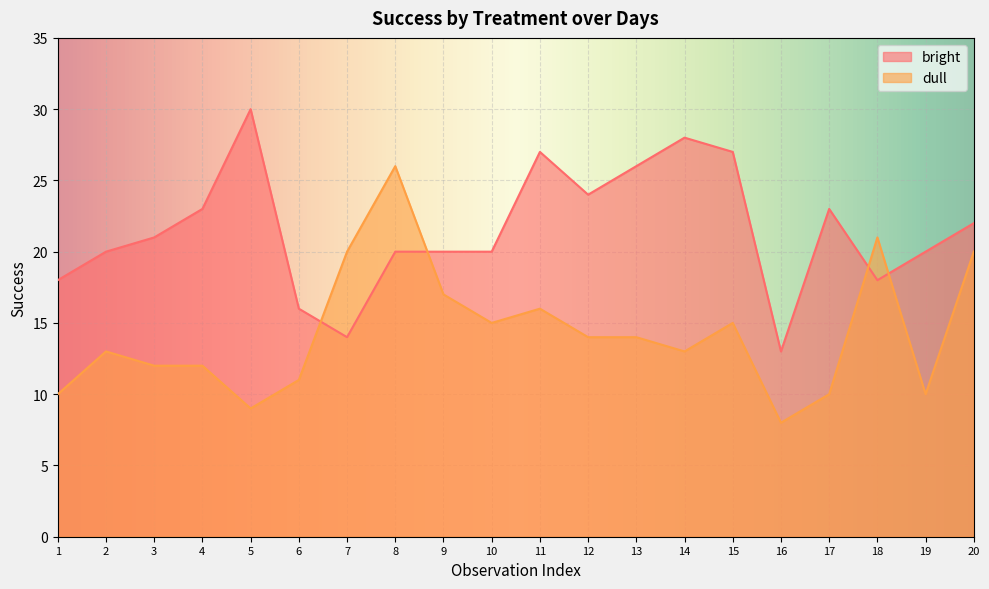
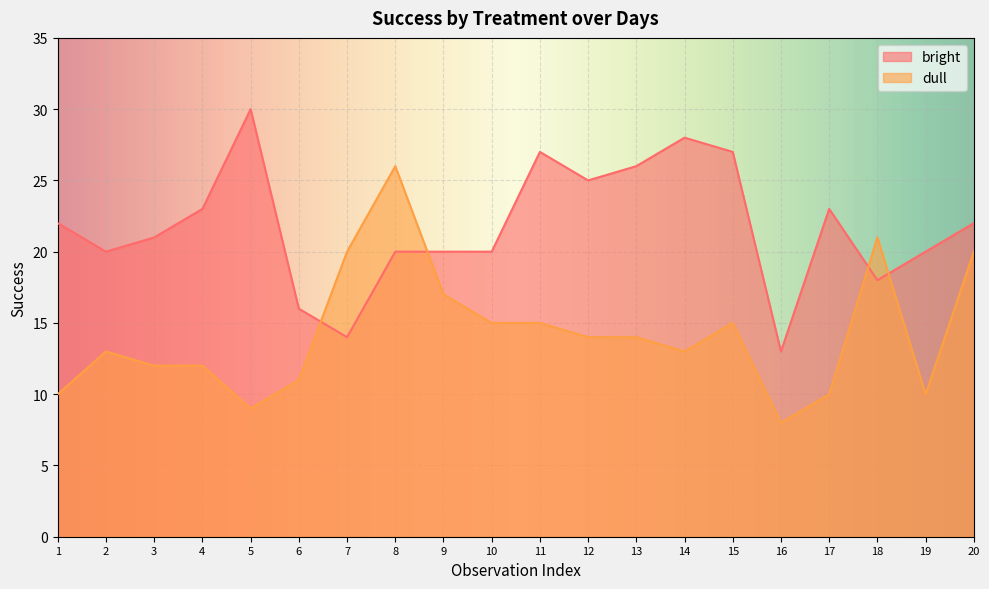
  {
    "bright": {
-     "1": 18,
+     "1": 22,
      "2": 20,
      "3": 21,
      "4": 23,
      "5": 30,
      "6": 16,
      "7": 14,
      "8": 20,
      "9": 20,
      "10": 20,
      "11": 27,
-     "12": 24,
+     "12": 25,
      "13": 26,
      "14": 28,
      "15": 27,
      "16": 13,
      "17": 23,
      "18": 18,
      "19": 20,
      "20": 22
    },
    "dull": {
      "1": 10,
      "2": 13,
      "3": 12,
      "4": 12,
      "5": 9,
      "6": 11,
      "7": 20,
      "8": 26,
      "9": 17,
      "10": 15,
-     "11": 16,
+     "11": 15,
      "12": 14,
      "13": 14,
      "14": 13,
      "15": 15,
      "16": 8,
      "17": 10,
      "18": 21,
      "19": 10,
      "20": 20
    }
  }
